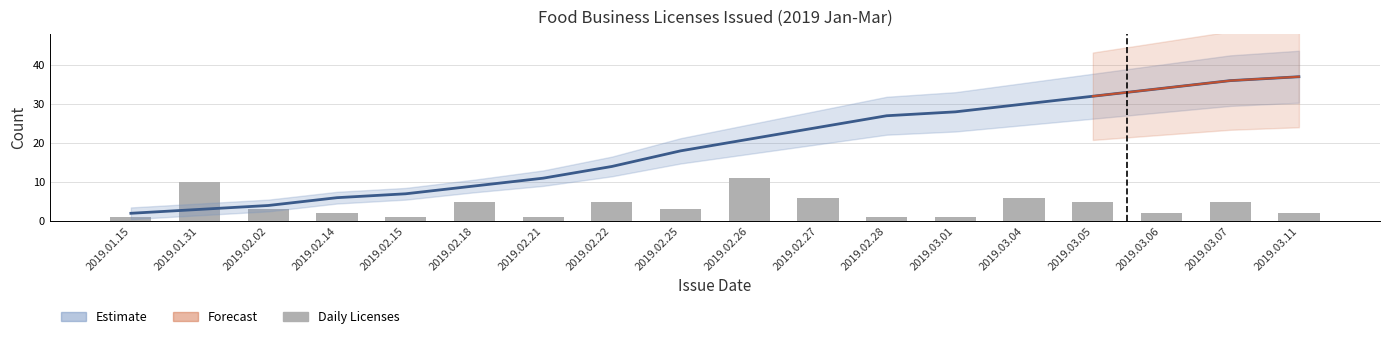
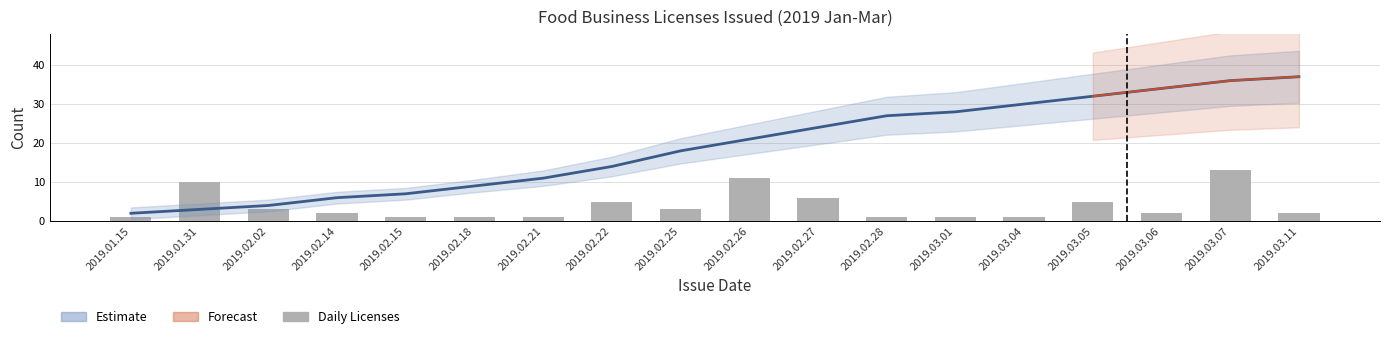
  {
    "Daily Licenses": {
      "2019.01.15": 1,
      "2019.01.31": 10,
      "2019.02.02": 3,
      "2019.02.14": 2,
      "2019.02.15": 1,
-     "2019.02.18": 5,
+     "2019.02.18": 1,
      "2019.02.21": 1,
      "2019.02.22": 5,
      "2019.02.25": 3,
      "2019.02.26": 11,
      "2019.02.27": 6,
      "2019.02.28": 1,
      "2019.03.01": 1,
-     "2019.03.04": 6,
+     "2019.03.04": 1,
      "2019.03.05": 5,
      "2019.03.06": 2,
-     "2019.03.07": 5,
+     "2019.03.07": 13,
      "2019.03.11": 2
    }
  }
